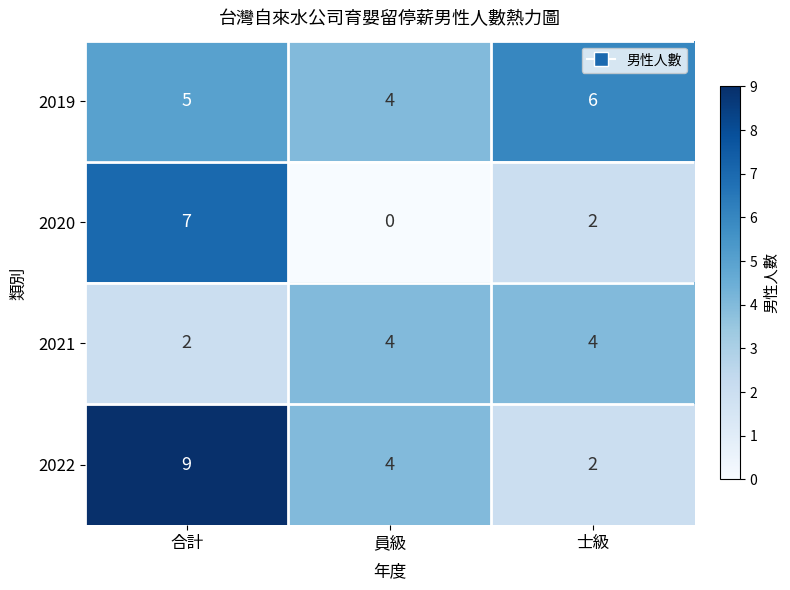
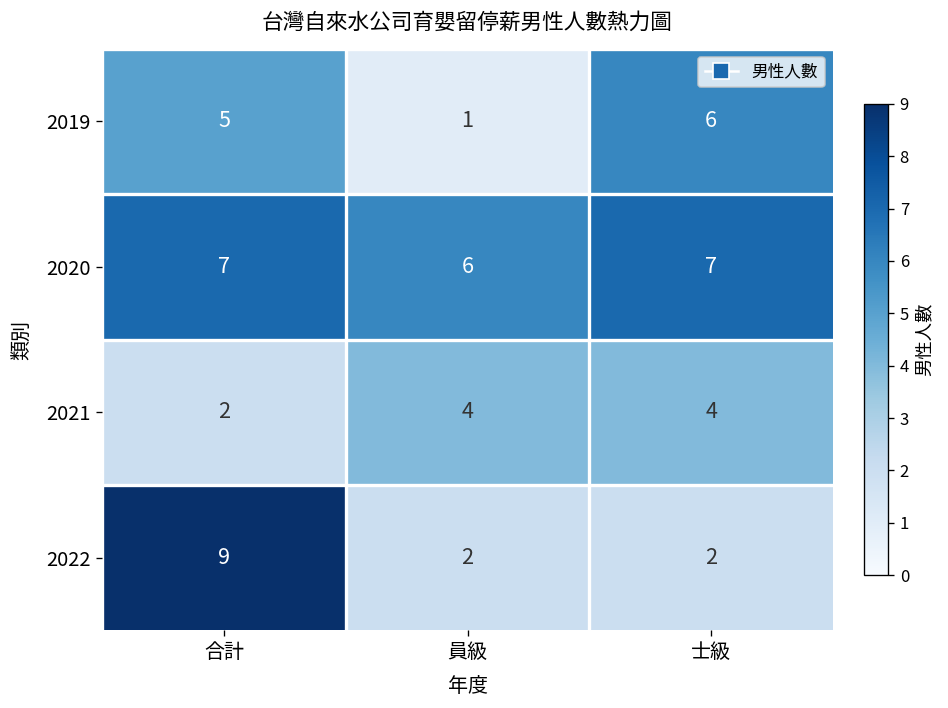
  {
    "2019": {
      "合計": 5,
-     "員級": 4,
+     "員級": 1,
      "士級": 6
    },
    "2020": {
      "合計": 7,
-     "員級": 0,
-     "士級": 2
+     "員級": 6,
+     "士級": 7
    },
    "2021": {
      "合計": 2,
      "員級": 4,
      "士級": 4
    },
    "2022": {
      "合計": 9,
-     "員級": 4,
+     "員級": 2,
      "士級": 2
    }
  }
